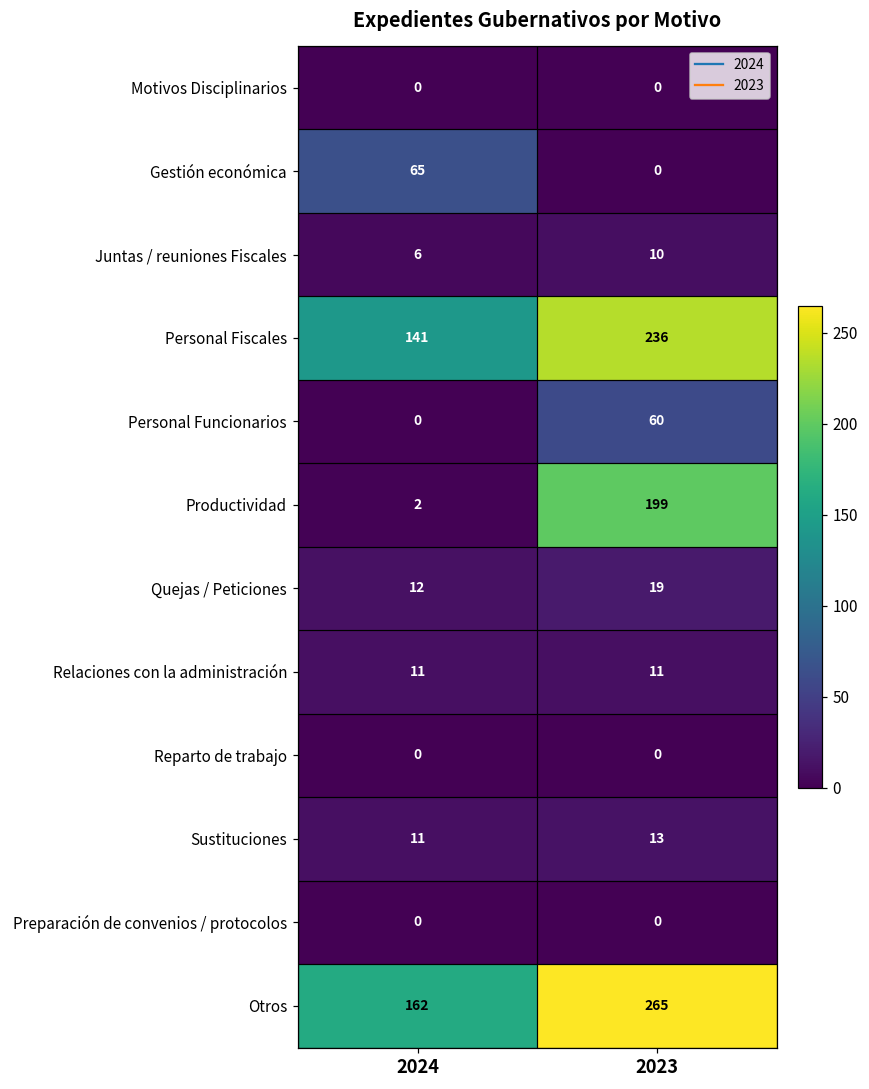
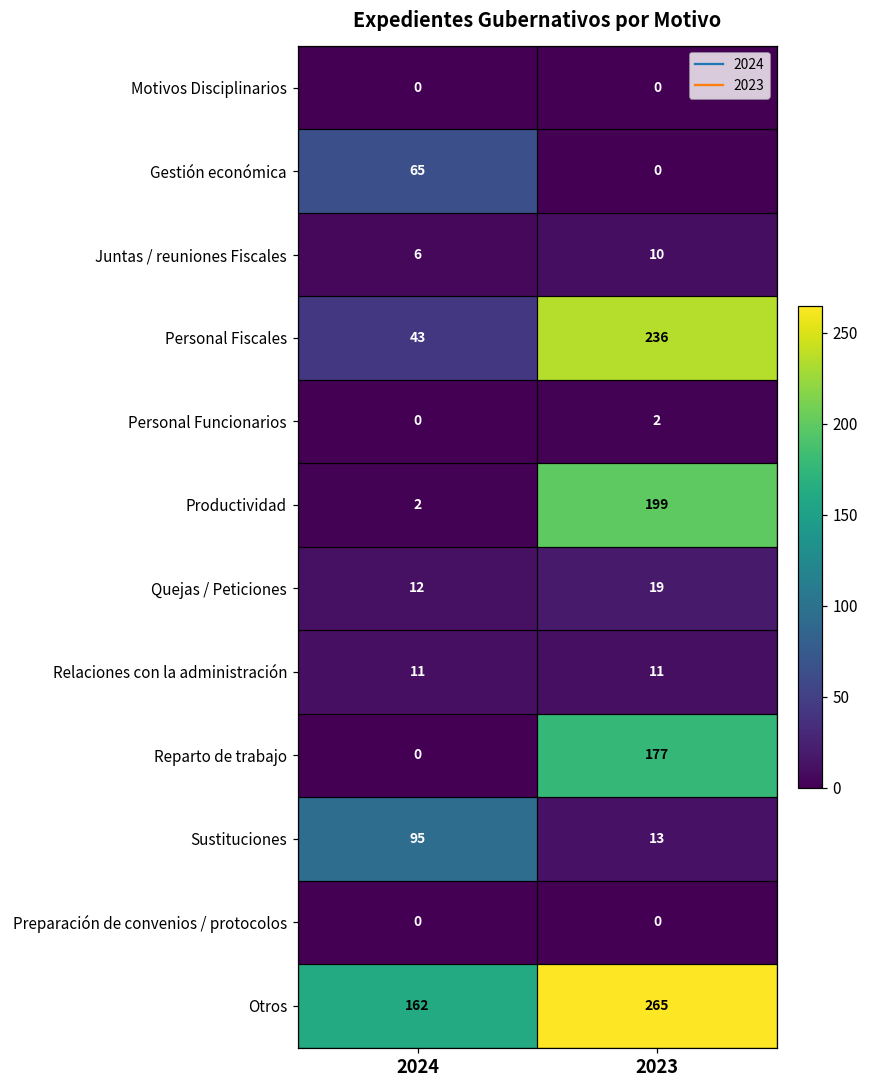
  {
    "Motivos Disciplinarios": {
      "2024": 0,
      "2023": 0
    },
    "Gestión económica": {
      "2024": 65,
      "2023": 0
    },
    "Juntas / reuniones Fiscales": {
      "2024": 6,
      "2023": 10
    },
    "Personal Fiscales": {
-     "2024": 141,
+     "2024": 43,
      "2023": 236
    },
    "Personal Funcionarios": {
      "2024": 0,
-     "2023": 60
+     "2023": 2
    },
    "Productividad": {
      "2024": 2,
      "2023": 199
    },
    "Quejas / Peticiones": {
      "2024": 12,
      "2023": 19
    },
    "Relaciones con la administración": {
      "2024": 11,
      "2023": 11
    },
    "Reparto de trabajo": {
      "2024": 0,
-     "2023": 0
+     "2023": 177
    },
    "Sustituciones": {
-     "2024": 11,
+     "2024": 95,
      "2023": 13
    },
    "Preparación de convenios / protocolos": {
      "2024": 0,
      "2023": 0
    },
    "Otros": {
      "2024": 162,
      "2023": 265
    }
  }
